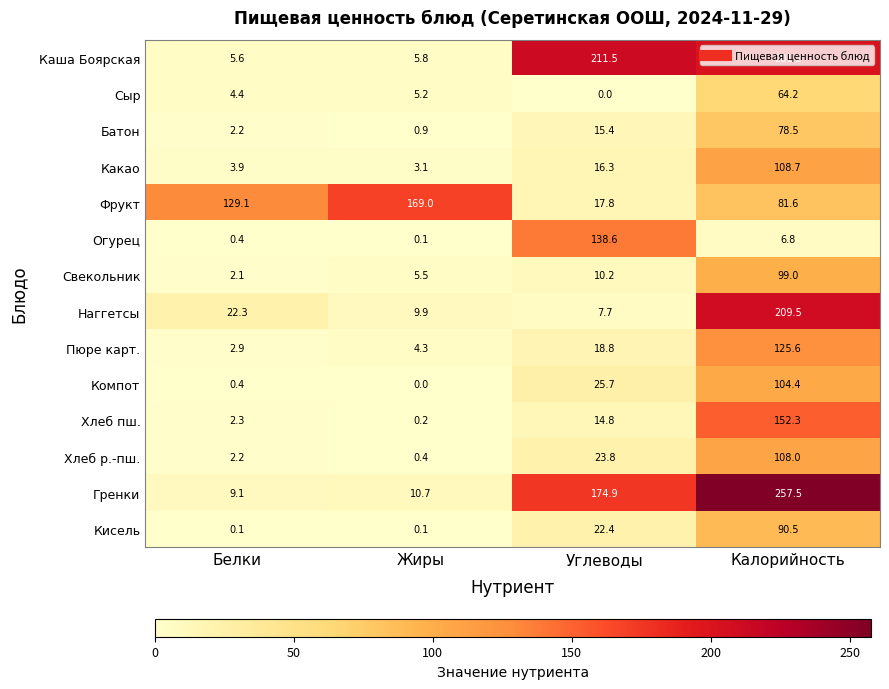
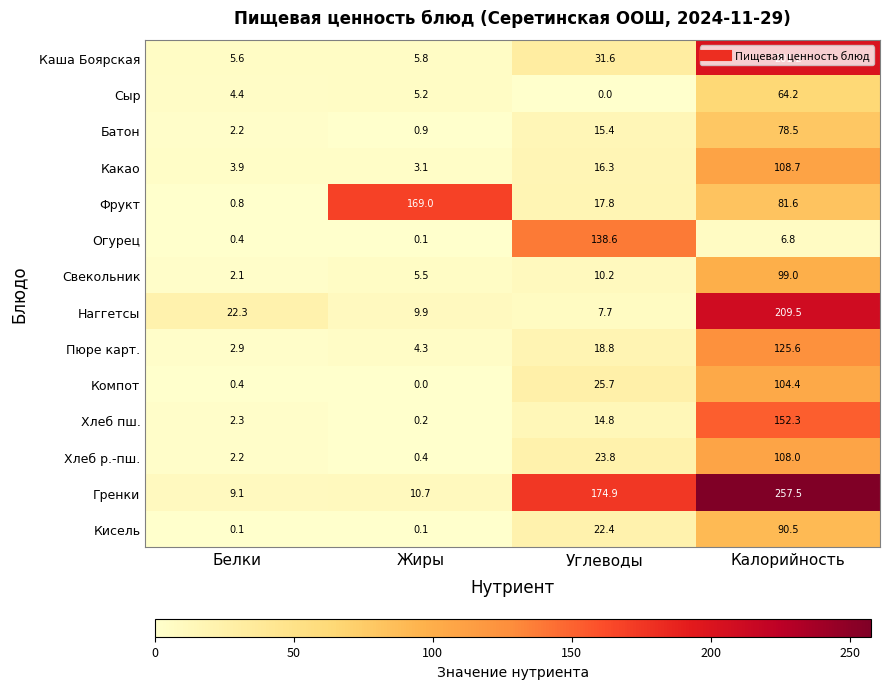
  {
    "Каша Боярская": {
      "Белки": 5.6,
      "Жиры": 5.8,
-     "Углеводы": 211.5
+     "Углеводы": 31.6
    },
    "Сыр": {
      "Белки": 4.4,
      "Жиры": 5.2,
      "Углеводы": 0.0,
      "Калорийность": 64.2
    },
    "Батон": {
      "Белки": 2.2,
      "Жиры": 0.9,
      "Углеводы": 15.4,
      "Калорийность": 78.5
    },
    "Какао": {
      "Белки": 3.9,
      "Жиры": 3.1,
      "Углеводы": 16.3,
      "Калорийность": 108.7
    },
    "Фрукт": {
-     "Белки": 129.1,
+     "Белки": 0.8,
      "Жиры": 169.0,
      "Углеводы": 17.8,
      "Калорийность": 81.6
    },
    "Огурец": {
      "Белки": 0.4,
      "Жиры": 0.1,
      "Углеводы": 138.6,
      "Калорийность": 6.8
    },
    "Свекольник": {
      "Белки": 2.1,
      "Жиры": 5.5,
      "Углеводы": 10.2,
      "Калорийность": 99.0
    },
    "Наггетсы": {
      "Белки": 22.3,
      "Жиры": 9.9,
      "Углеводы": 7.7,
      "Калорийность": 209.5
    },
    "Пюре карт.": {
      "Белки": 2.9,
      "Жиры": 4.3,
      "Углеводы": 18.8,
      "Калорийность": 125.6
    },
    "Компот": {
      "Белки": 0.4,
      "Жиры": 0.0,
      "Углеводы": 25.7,
      "Калорийность": 104.4
    },
    "Хлеб пш.": {
      "Белки": 2.3,
      "Жиры": 0.2,
      "Углеводы": 14.8,
      "Калорийность": 152.3
    },
    "Хлеб р.-пш.": {
      "Белки": 2.2,
      "Жиры": 0.4,
      "Углеводы": 23.8,
      "Калорийность": 108.0
    },
    "Гренки": {
      "Белки": 9.1,
      "Жиры": 10.7,
      "Углеводы": 174.9,
      "Калорийность": 257.5
    },
    "Кисель": {
      "Белки": 0.1,
      "Жиры": 0.1,
      "Углеводы": 22.4,
      "Калорийность": 90.5
    }
  }
